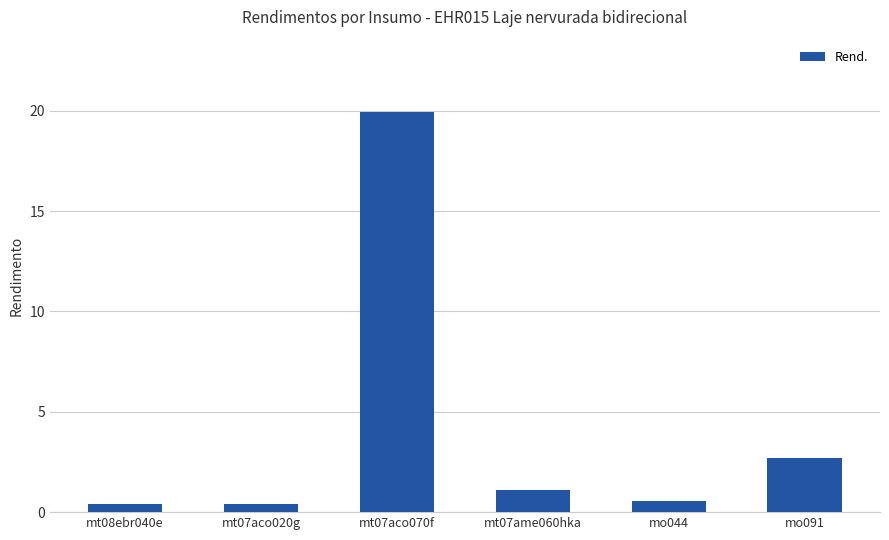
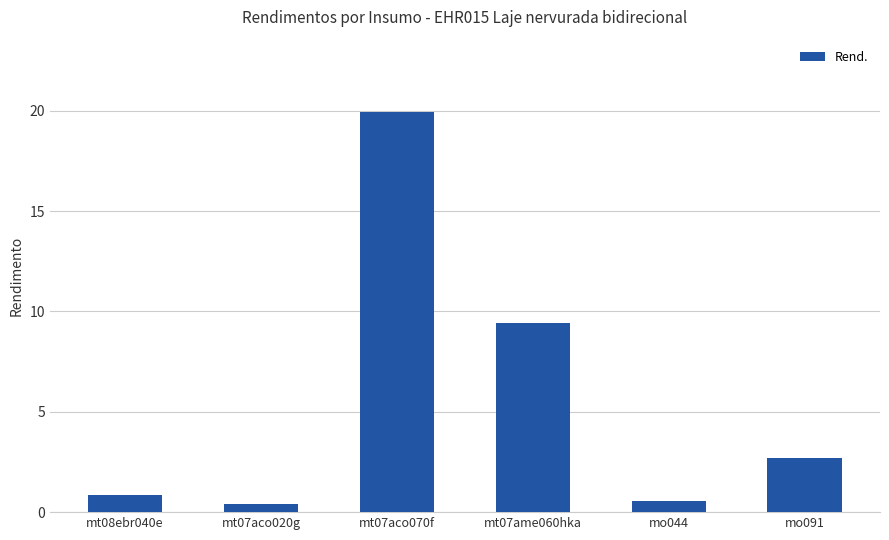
  {
-   "mt08ebr040e": 0.4,
+   "mt08ebr040e": 0.8,
    "mt07aco020g": 0.4,
    "mt07aco070f": 20.0,
-   "mt07ame060hka": 1.1,
+   "mt07ame060hka": 9.4,
    "mo044": 0.5,
    "mo091": 2.7
  }
